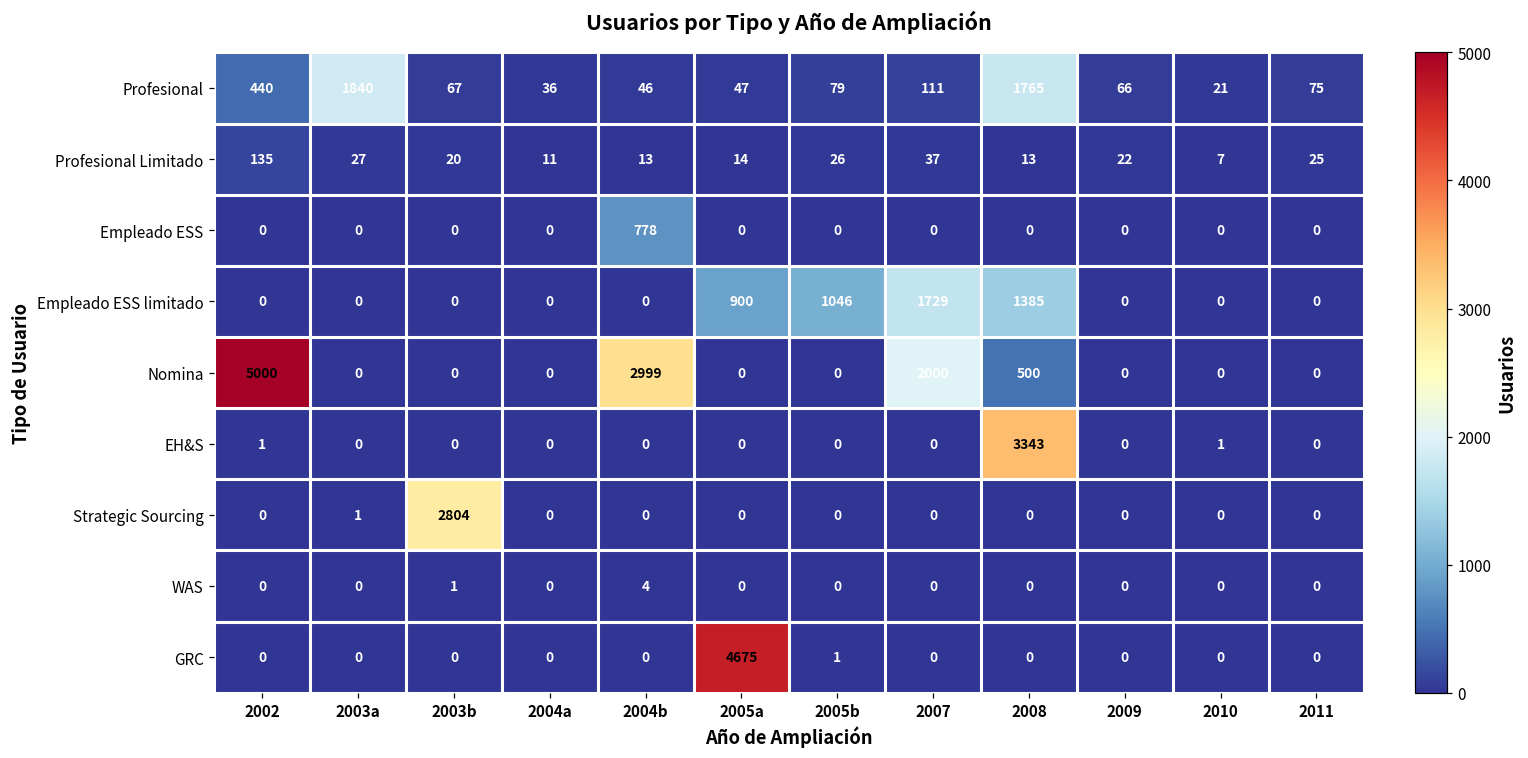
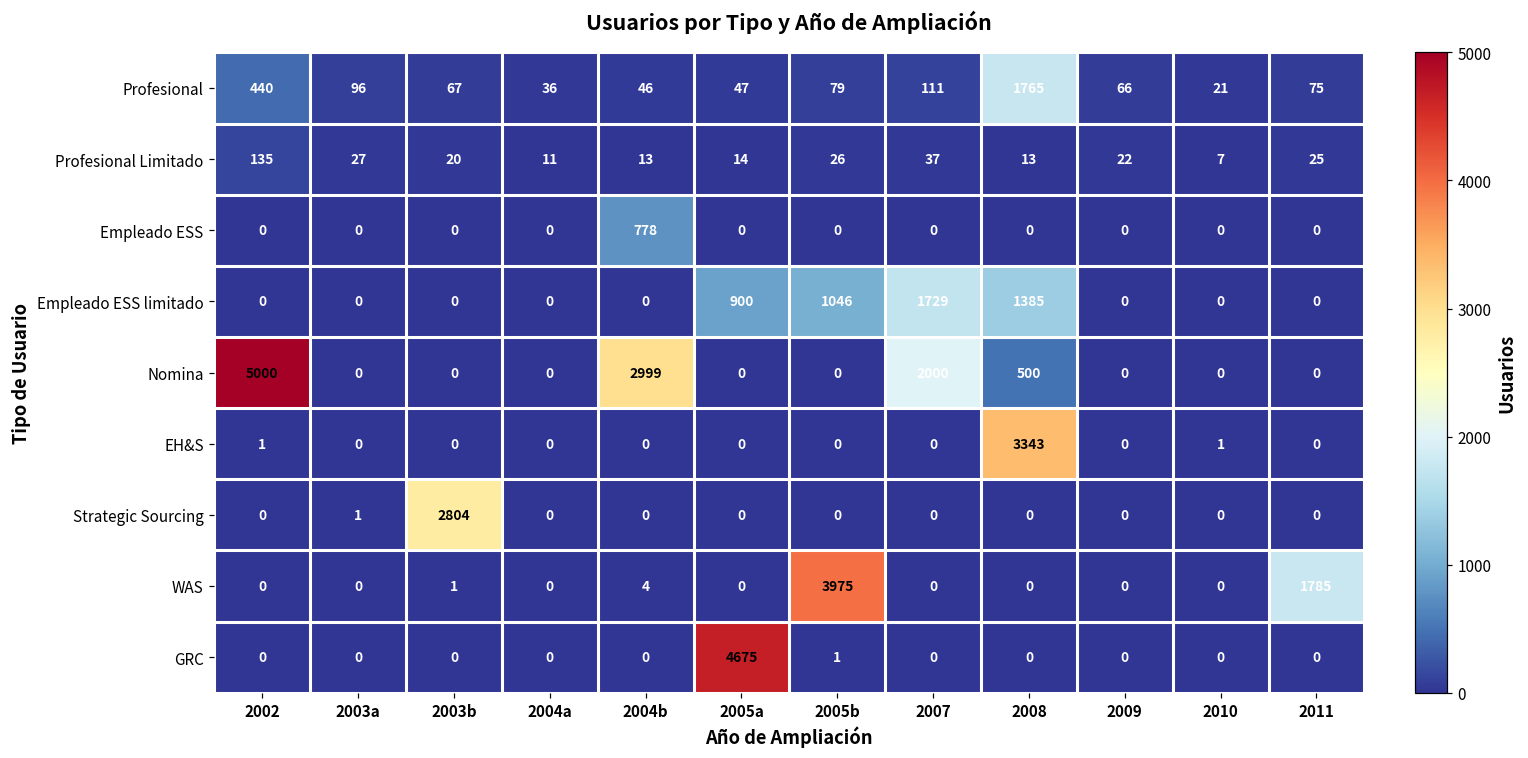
  {
    "Profesional": {
      "2002": 440,
-     "2003a": 1840,
+     "2003a": 96,
      "2003b": 67,
      "2004a": 36,
      "2004b": 46,
      "2005a": 47,
      "2005b": 79,
      "2007": 111,
      "2008": 1765,
      "2009": 66,
      "2010": 21,
      "2011": 75
    },
    "Profesional Limitado": {
      "2002": 135,
      "2003a": 27,
      "2003b": 20,
      "2004a": 11,
      "2004b": 13,
      "2005a": 14,
      "2005b": 26,
      "2007": 37,
      "2008": 13,
      "2009": 22,
      "2010": 7,
      "2011": 25
    },
    "Empleado ESS": {
      "2002": 0,
      "2003a": 0,
      "2003b": 0,
      "2004a": 0,
      "2004b": 778,
      "2005a": 0,
      "2005b": 0,
      "2007": 0,
      "2008": 0,
      "2009": 0,
      "2010": 0,
      "2011": 0
    },
    "Empleado ESS limitado": {
      "2002": 0,
      "2003a": 0,
      "2003b": 0,
      "2004a": 0,
      "2004b": 0,
      "2005a": 900,
      "2005b": 1046,
      "2007": 1729,
      "2008": 1385,
      "2009": 0,
      "2010": 0,
      "2011": 0
    },
    "Nomina": {
      "2002": 5000,
      "2003a": 0,
      "2003b": 0,
      "2004a": 0,
      "2004b": 2999,
      "2005a": 0,
      "2005b": 0,
      "2008": 500,
      "2009": 0,
      "2010": 0,
      "2011": 0
    },
    "EH&S": {
      "2002": 1,
      "2003a": 0,
      "2003b": 0,
      "2004a": 0,
      "2004b": 0,
      "2005a": 0,
      "2005b": 0,
      "2007": 0,
      "2008": 3343,
      "2009": 0,
      "2010": 1,
      "2011": 0
    },
    "Strategic Sourcing": {
      "2002": 0,
      "2003a": 1,
      "2003b": 2804,
      "2004a": 0,
      "2004b": 0,
      "2005a": 0,
      "2005b": 0,
      "2007": 0,
      "2008": 0,
      "2009": 0,
      "2010": 0,
      "2011": 0
    },
    "WAS": {
      "2002": 0,
      "2003a": 0,
      "2003b": 1,
      "2004a": 0,
      "2004b": 4,
      "2005a": 0,
-     "2005b": 0,
+     "2005b": 3975,
      "2007": 0,
      "2008": 0,
      "2009": 0,
      "2010": 0,
-     "2011": 0
+     "2011": 1785
    },
    "GRC": {
      "2002": 0,
      "2003a": 0,
      "2003b": 0,
      "2004a": 0,
      "2004b": 0,
      "2005a": 4675,
      "2005b": 1,
      "2007": 0,
      "2008": 0,
      "2009": 0,
      "2010": 0,
      "2011": 0
    }
  }
